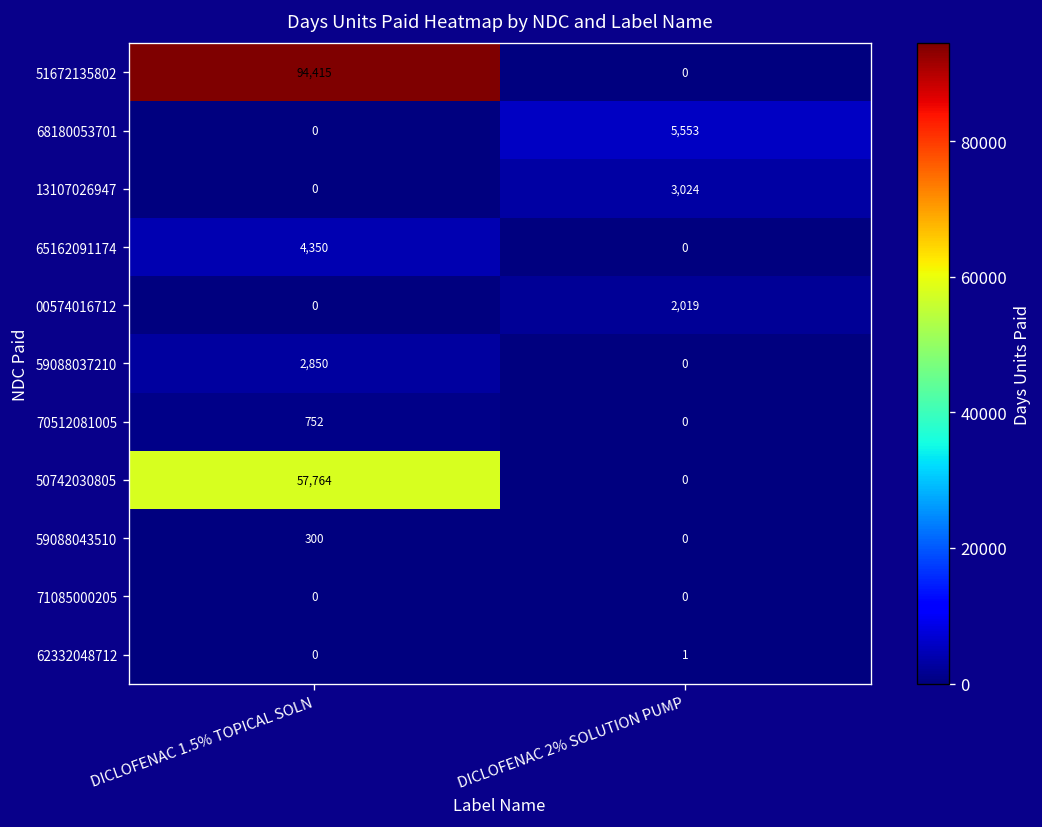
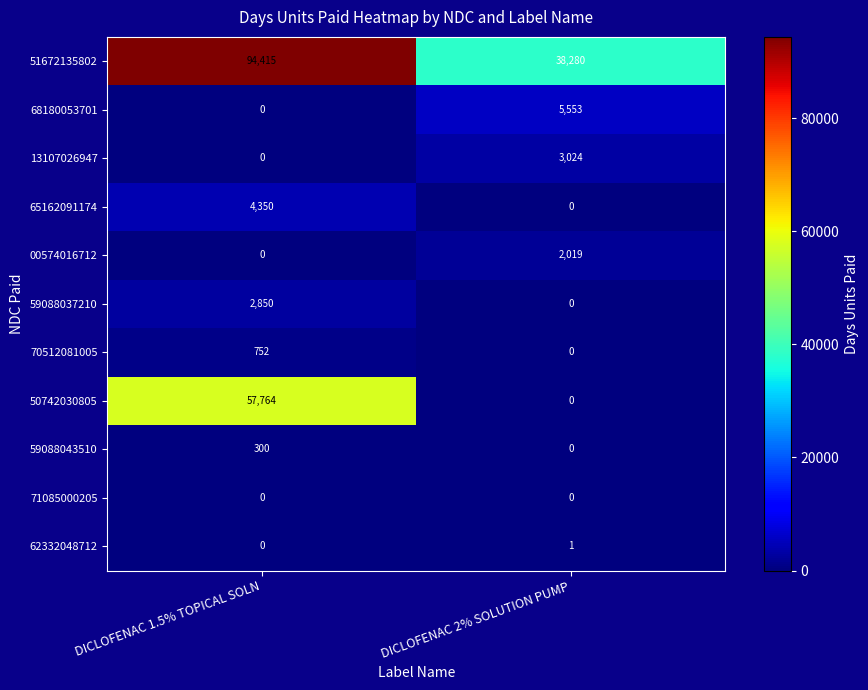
  {
    "51672135802": {
      "DICLOFENAC 1.5% TOPICAL SOLN": "94,415",
-     "DICLOFENAC 2% SOLUTION PUMP": "0"
+     "DICLOFENAC 2% SOLUTION PUMP": "38,280"
    },
    "68180053701": {
      "DICLOFENAC 1.5% TOPICAL SOLN": "0",
      "DICLOFENAC 2% SOLUTION PUMP": "5,553"
    },
    "13107026947": {
      "DICLOFENAC 1.5% TOPICAL SOLN": "0",
      "DICLOFENAC 2% SOLUTION PUMP": "3,024"
    },
    "65162091174": {
      "DICLOFENAC 1.5% TOPICAL SOLN": "4,350",
      "DICLOFENAC 2% SOLUTION PUMP": "0"
    },
    "00574016712": {
      "DICLOFENAC 1.5% TOPICAL SOLN": "0",
      "DICLOFENAC 2% SOLUTION PUMP": "2,019"
    },
    "59088037210": {
      "DICLOFENAC 1.5% TOPICAL SOLN": "2,850",
      "DICLOFENAC 2% SOLUTION PUMP": "0"
    },
    "70512081005": {
      "DICLOFENAC 1.5% TOPICAL SOLN": "752",
      "DICLOFENAC 2% SOLUTION PUMP": "0"
    },
    "50742030805": {
      "DICLOFENAC 1.5% TOPICAL SOLN": "57,764",
      "DICLOFENAC 2% SOLUTION PUMP": "0"
    },
    "59088043510": {
      "DICLOFENAC 1.5% TOPICAL SOLN": "300",
      "DICLOFENAC 2% SOLUTION PUMP": "0"
    },
    "71085000205": {
      "DICLOFENAC 1.5% TOPICAL SOLN": "0",
      "DICLOFENAC 2% SOLUTION PUMP": "0"
    },
    "62332048712": {
      "DICLOFENAC 1.5% TOPICAL SOLN": "0",
      "DICLOFENAC 2% SOLUTION PUMP": "1"
    }
  }
